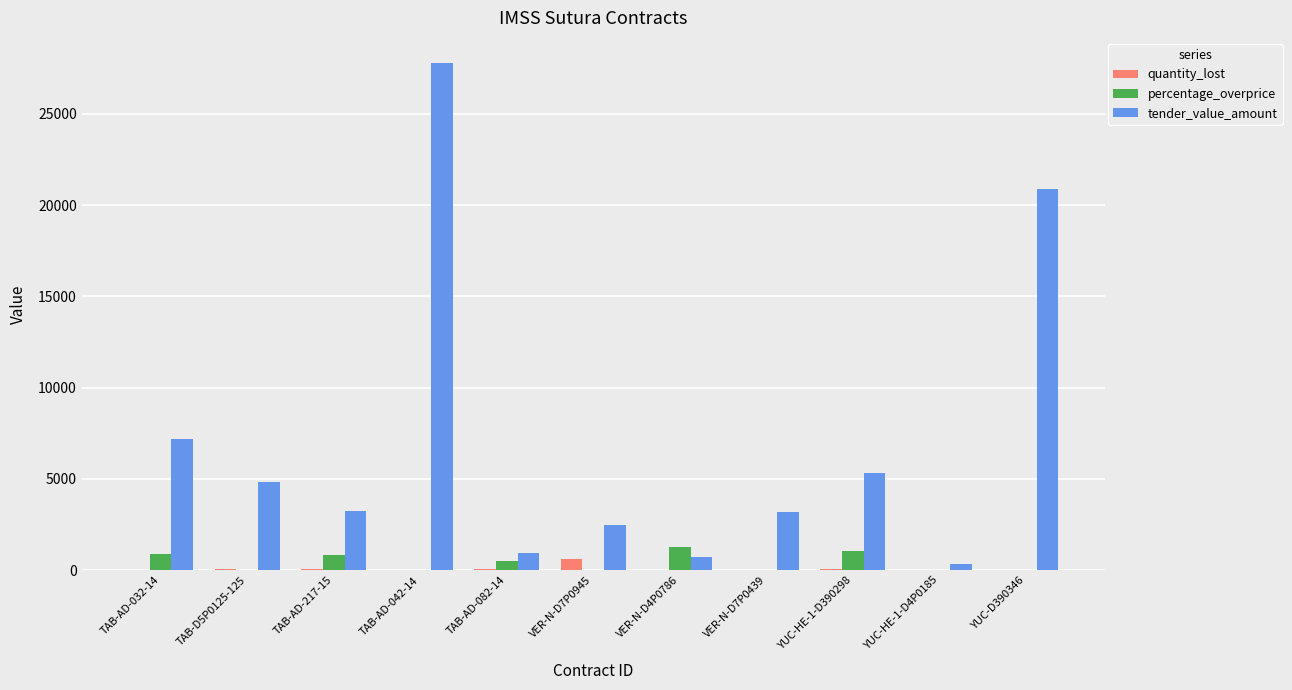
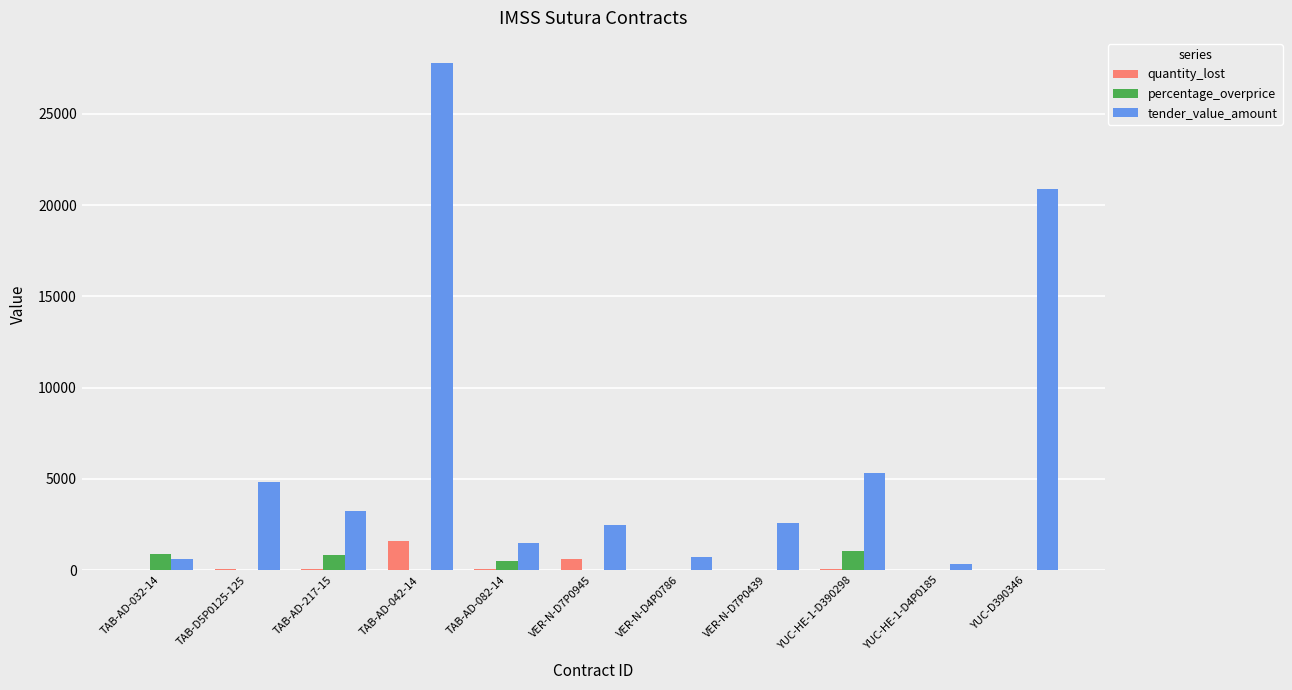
  {
    "quantity_lost": {
-     "TAB-AD-042-14": 0,
+     "TAB-AD-042-14": 1600,
      "VER-N-D7P0945": 600
    },
    "percentage_overprice": {
      "TAB-AD-032-14": 900,
      "TAB-AD-217-15": 900,
      "TAB-AD-082-14": 500,
-     "VER-N-D4P0786": 1300,
+     "VER-N-D4P0786": 0,
      "YUC-HE-1-D390298": 1100
    },
    "tender_value_amount": {
-     "TAB-AD-032-14": 7200,
+     "TAB-AD-032-14": 600,
      "TAB-D5P0125-125": 4800,
      "TAB-AD-217-15": 3200,
      "TAB-AD-042-14": 27800,
-     "TAB-AD-082-14": 900,
+     "TAB-AD-082-14": 1500,
      "VER-N-D7P0945": 2500,
      "VER-N-D4P0786": 700,
-     "VER-N-D7P0439": 3200,
+     "VER-N-D7P0439": 2600,
      "YUC-HE-1-D390298": 5300,
      "YUC-HE-1-D4P0185": 400,
      "YUC-D390346": 20900
    }
  }
